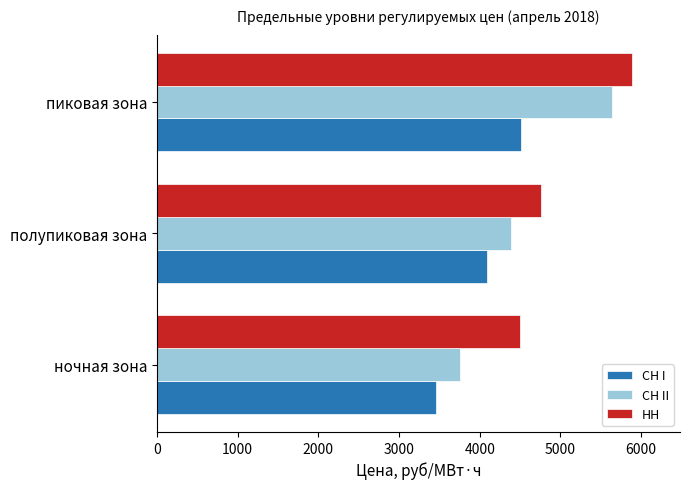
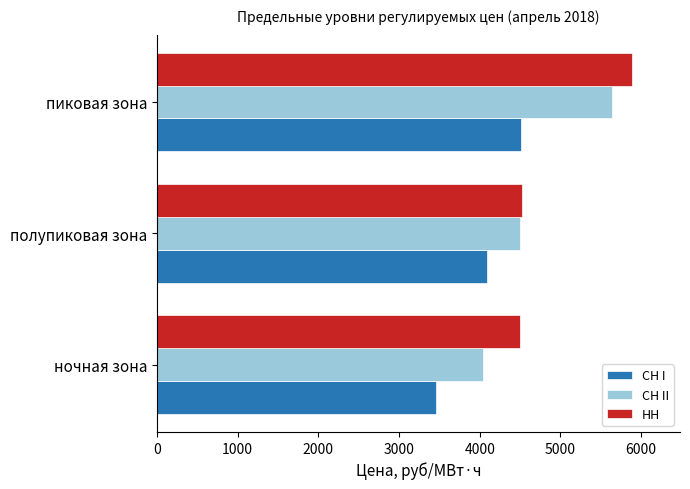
  {
    "СН I": {
      "пиковая зона": 4500,
      "полупиковая зона": 4100,
      "ночная зона": 3500
    },
    "СН II": {
      "пиковая зона": 5600,
-     "полупиковая зона": 4400,
-     "ночная зона": 3800
+     "полупиковая зона": 4500,
+     "ночная зона": 4000
    },
    "НН": {
      "пиковая зона": 5900,
-     "полупиковая зона": 4800,
+     "полупиковая зона": 4500,
      "ночная зона": 4500
    }
  }
